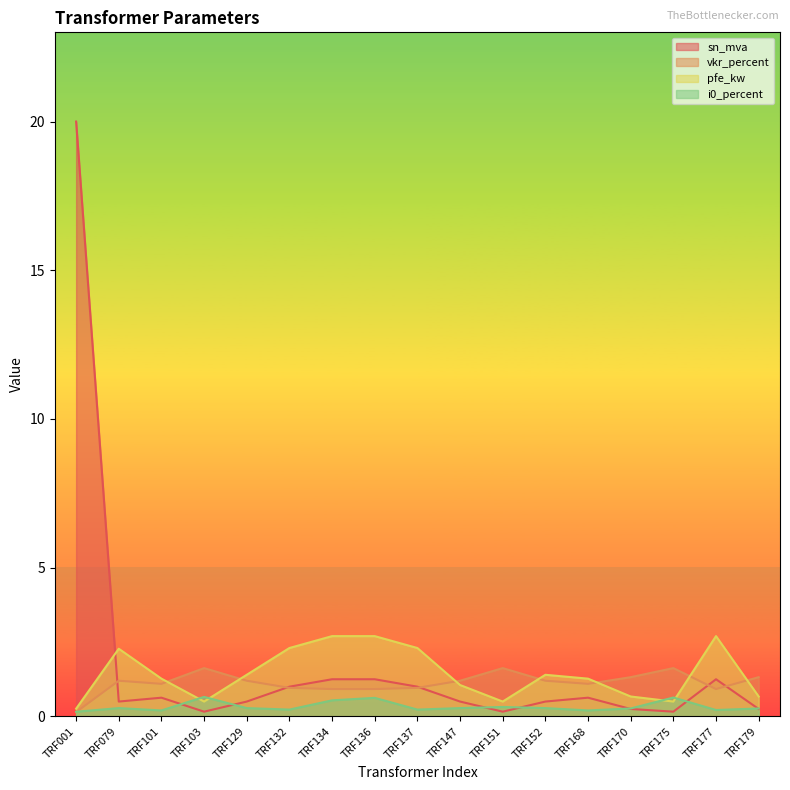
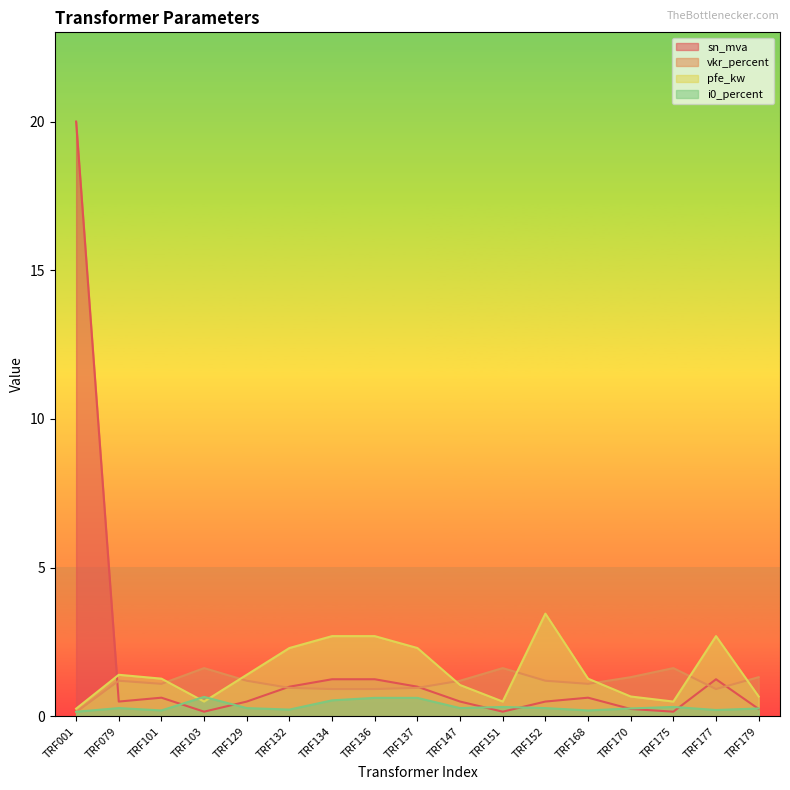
  {
    "pfe_kw": {
      "TRF001": 0.3,
-     "TRF079": 2.3,
+     "TRF079": 1.4,
      "TRF101": 1.3,
      "TRF103": 0.5,
      "TRF129": 1.4,
      "TRF132": 2.3,
      "TRF134": 2.7,
      "TRF136": 2.7,
      "TRF137": 2.3,
      "TRF147": 1.1,
      "TRF151": 0.5,
-     "TRF152": 1.4,
+     "TRF152": 3.5,
      "TRF168": 1.3,
      "TRF170": 0.7,
      "TRF175": 0.5,
      "TRF177": 2.7,
      "TRF179": 0.7
    },
    "i0_percent": {
      "TRF079": 0.3,
      "TRF101": 0.2,
      "TRF103": 0.7,
      "TRF129": 0.3,
      "TRF132": 0.2,
      "TRF134": 0.5,
      "TRF136": 0.6,
-     "TRF137": 0.2,
+     "TRF137": 0.6,
      "TRF147": 0.3,
      "TRF151": 0.3,
      "TRF152": 0.3,
      "TRF168": 0.2,
-     "TRF175": 0.6,
+     "TRF175": 0.3,
      "TRF177": 0.2
    }
  }
